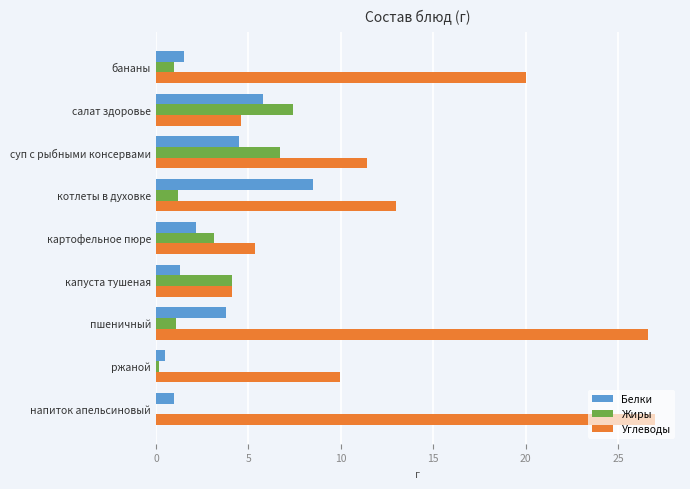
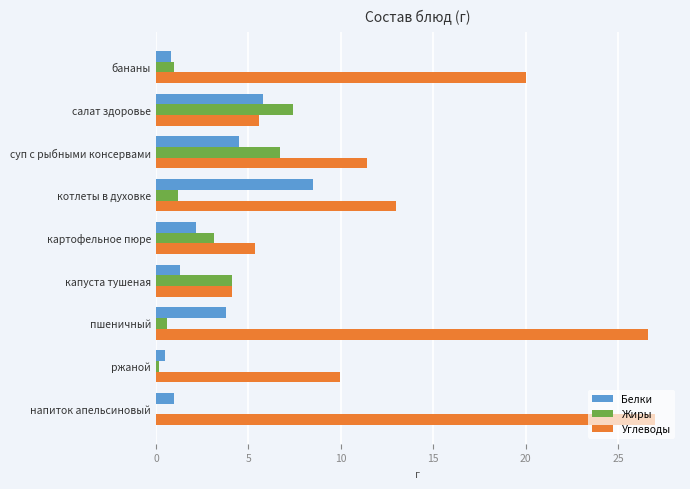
  {
    "Белки": {
-     "бананы": 1.5,
+     "бананы": 0.8,
      "салат здоровье": 5.8,
      "суп с рыбными консервами": 4.5,
      "котлеты в духовке": 8.5,
      "картофельное пюре": 2.2,
      "капуста тушеная": 1.3,
      "пшеничный": 3.8,
      "ржаной": 0.5,
      "напиток апельсиновый": 1.0
    },
    "Жиры": {
      "бананы": 1.0,
      "салат здоровье": 7.4,
      "суп с рыбными консервами": 6.7,
      "котлеты в духовке": 1.2,
      "картофельное пюре": 3.1,
      "капуста тушеная": 4.1,
-     "пшеничный": 1.1,
+     "пшеничный": 0.6,
      "ржаной": 0.1,
      "напиток апельсиновый": 0.0
    },
    "Углеводы": {
      "бананы": 20.0,
-     "салат здоровье": 4.6,
+     "салат здоровье": 5.6,
      "суп с рыбными консервами": 11.4,
      "котлеты в духовке": 13.0,
      "картофельное пюре": 5.4,
      "капуста тушеная": 4.1,
      "пшеничный": 26.6,
      "ржаной": 10.0
    }
  }
